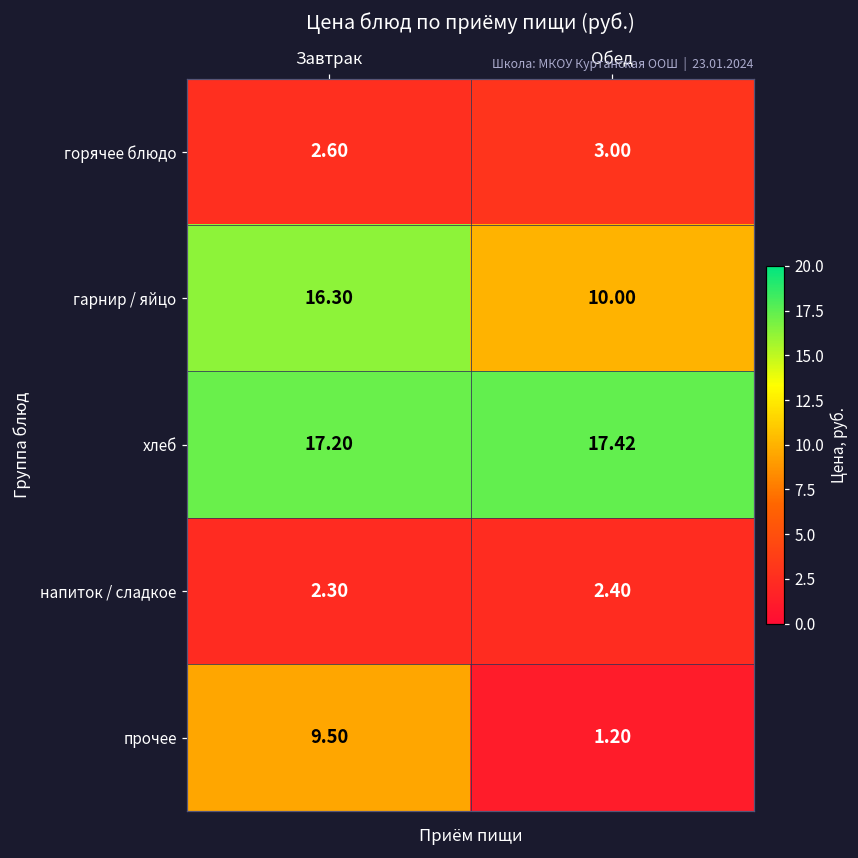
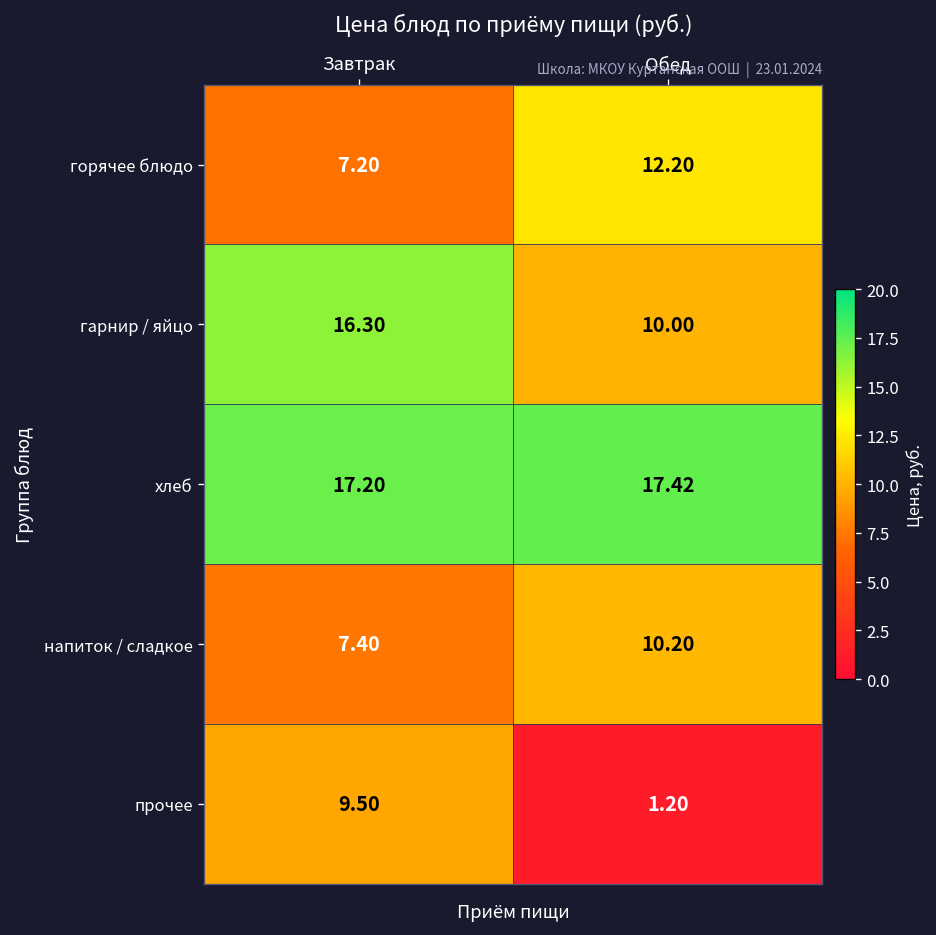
  {
    "горячее блюдо": {
-     "Завтрак": 2.60,
-     "Обед": 3.00
+     "Завтрак": 7.20,
+     "Обед": 12.20
    },
    "гарнир / яйцо": {
      "Завтрак": 16.30,
      "Обед": 10.00
    },
    "хлеб": {
      "Завтрак": 17.20,
      "Обед": 17.42
    },
    "напиток / сладкое": {
-     "Завтрак": 2.30,
-     "Обед": 2.40
+     "Завтрак": 7.40,
+     "Обед": 10.20
    },
    "прочее": {
      "Завтрак": 9.50,
      "Обед": 1.20
    }
  }
